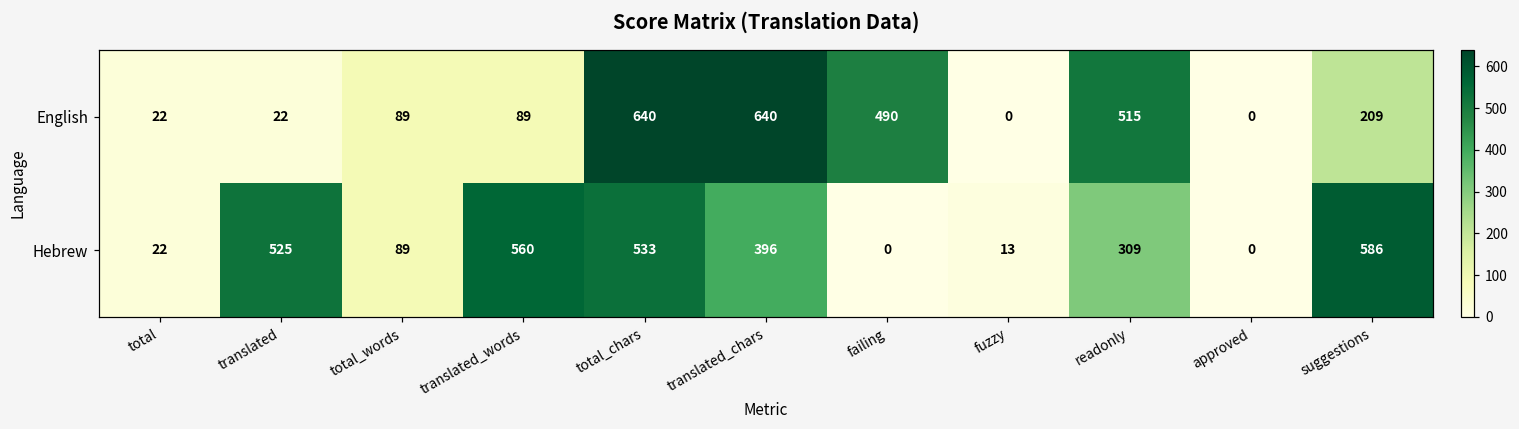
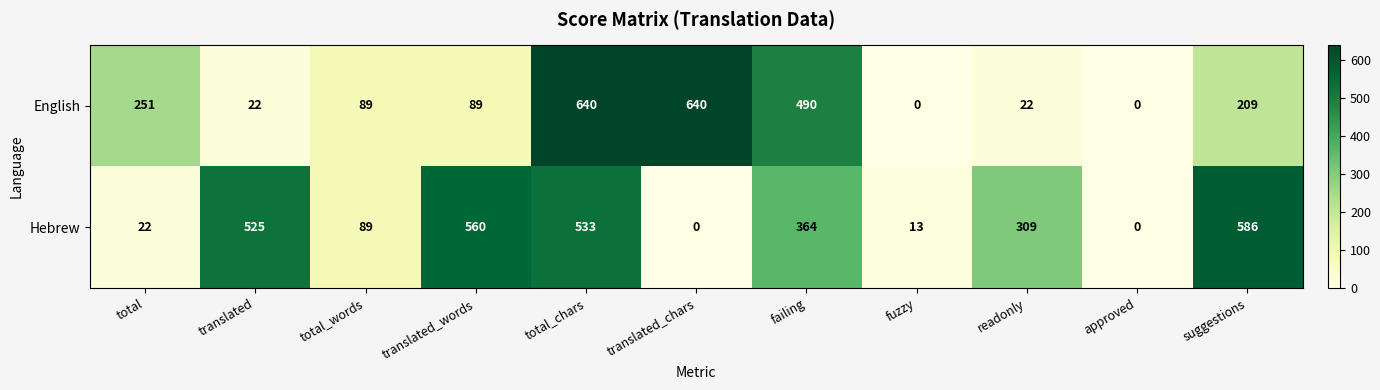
  {
    "English": {
-     "total": 22,
+     "total": 251,
      "translated": 22,
      "total_words": 89,
      "translated_words": 89,
      "total_chars": 640,
      "translated_chars": 640,
      "failing": 490,
      "fuzzy": 0,
-     "readonly": 515,
+     "readonly": 22,
      "approved": 0,
      "suggestions": 209
    },
    "Hebrew": {
      "total": 22,
      "translated": 525,
      "total_words": 89,
      "translated_words": 560,
      "total_chars": 533,
-     "translated_chars": 396,
-     "failing": 0,
+     "translated_chars": 0,
+     "failing": 364,
      "fuzzy": 13,
      "readonly": 309,
      "approved": 0,
      "suggestions": 586
    }
  }
